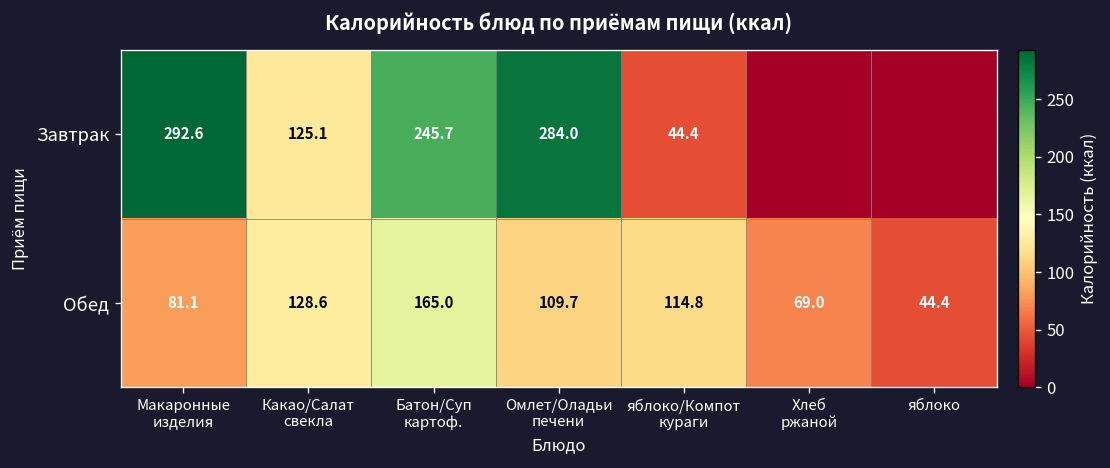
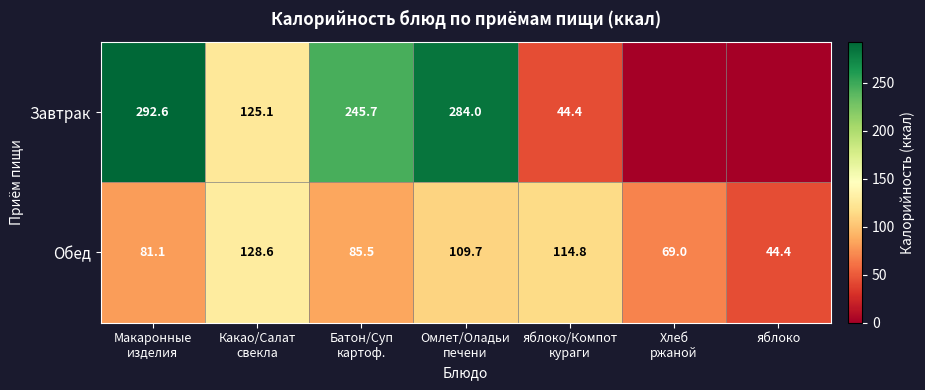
  {
    "Завтрак": {
      "Макаронные изделия": 292.6,
      "Какао/Салат свекла": 125.1,
      "Батон/Суп картоф.": 245.7,
      "Омлет/Оладьи печени": 284.0,
      "яблоко/Компот кураги": 44.4
    },
    "Обед": {
      "Макаронные изделия": 81.1,
      "Какао/Салат свекла": 128.6,
-     "Батон/Суп картоф.": 165.0,
+     "Батон/Суп картоф.": 85.5,
      "Омлет/Оладьи печени": 109.7,
      "яблоко/Компот кураги": 114.8,
      "Хлеб ржаной": 69.0,
      "яблоко": 44.4
    }
  }
